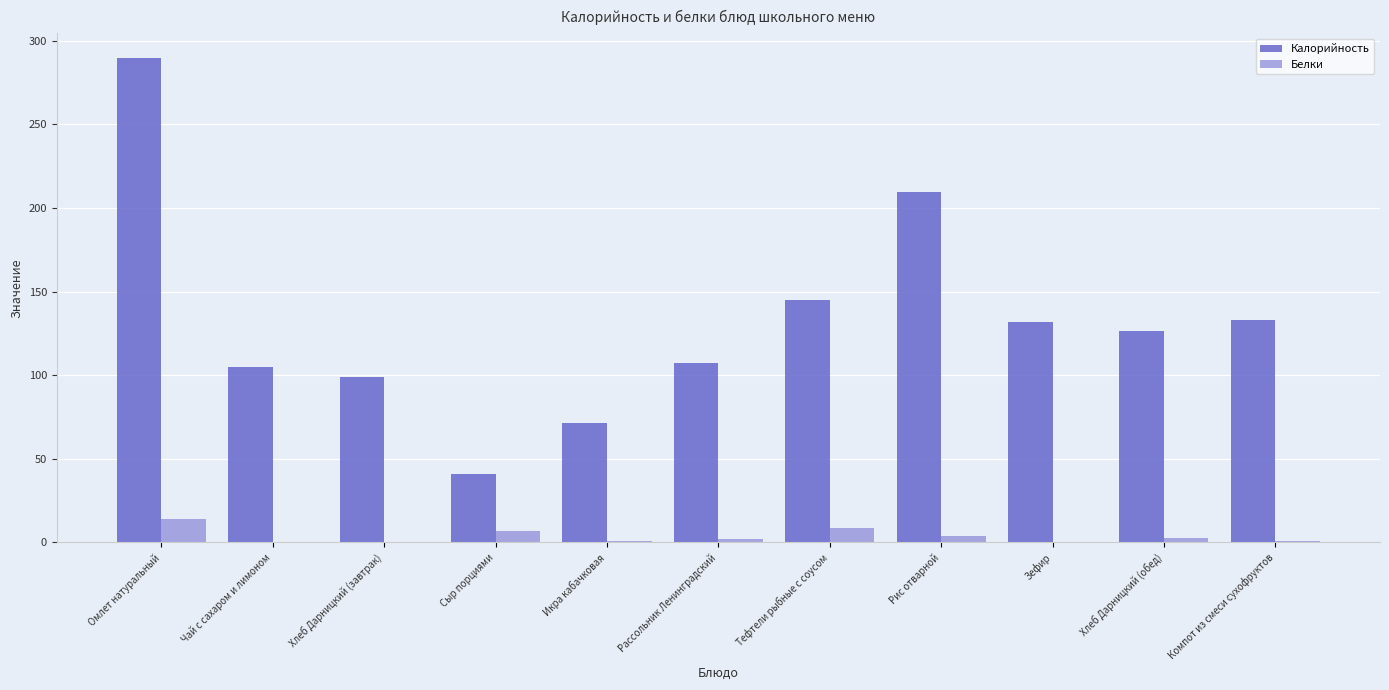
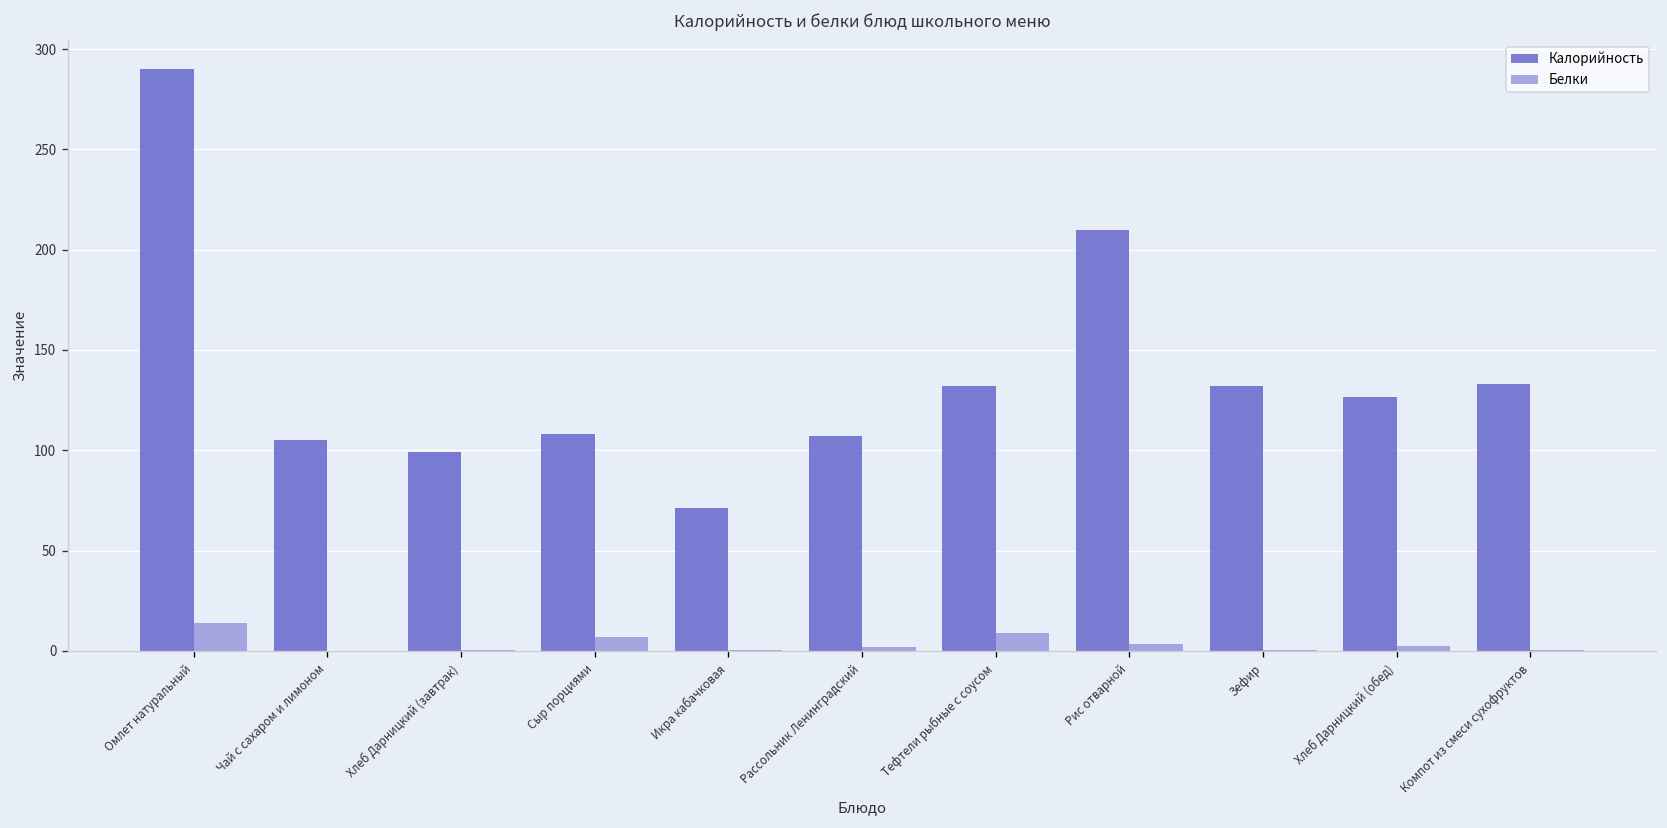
  {
    "Калорийность": {
      "Омлет натуральный": 290,
      "Чай с сахаром и лимоном": 105,
      "Хлеб Дарницкий (завтрак)": 99,
-     "Сыр порциями": 41,
+     "Сыр порциями": 108,
      "Икра кабачковая": 71,
      "Рассольник Ленинградский": 107,
-     "Тефтели рыбные с соусом": 145,
+     "Тефтели рыбные с соусом": 132,
      "Рис отварной": 210,
      "Зефир": 132,
      "Хлеб Дарницкий (обед)": 127,
      "Компот из смеси сухофруктов": 133
    },
    "Белки": {
      "Омлет натуральный": 14,
      "Сыр порциями": 7,
      "Рассольник Ленинградский": 2,
      "Тефтели рыбные с соусом": 9,
      "Рис отварной": 4,
      "Хлеб Дарницкий (обед)": 3
    }
  }
